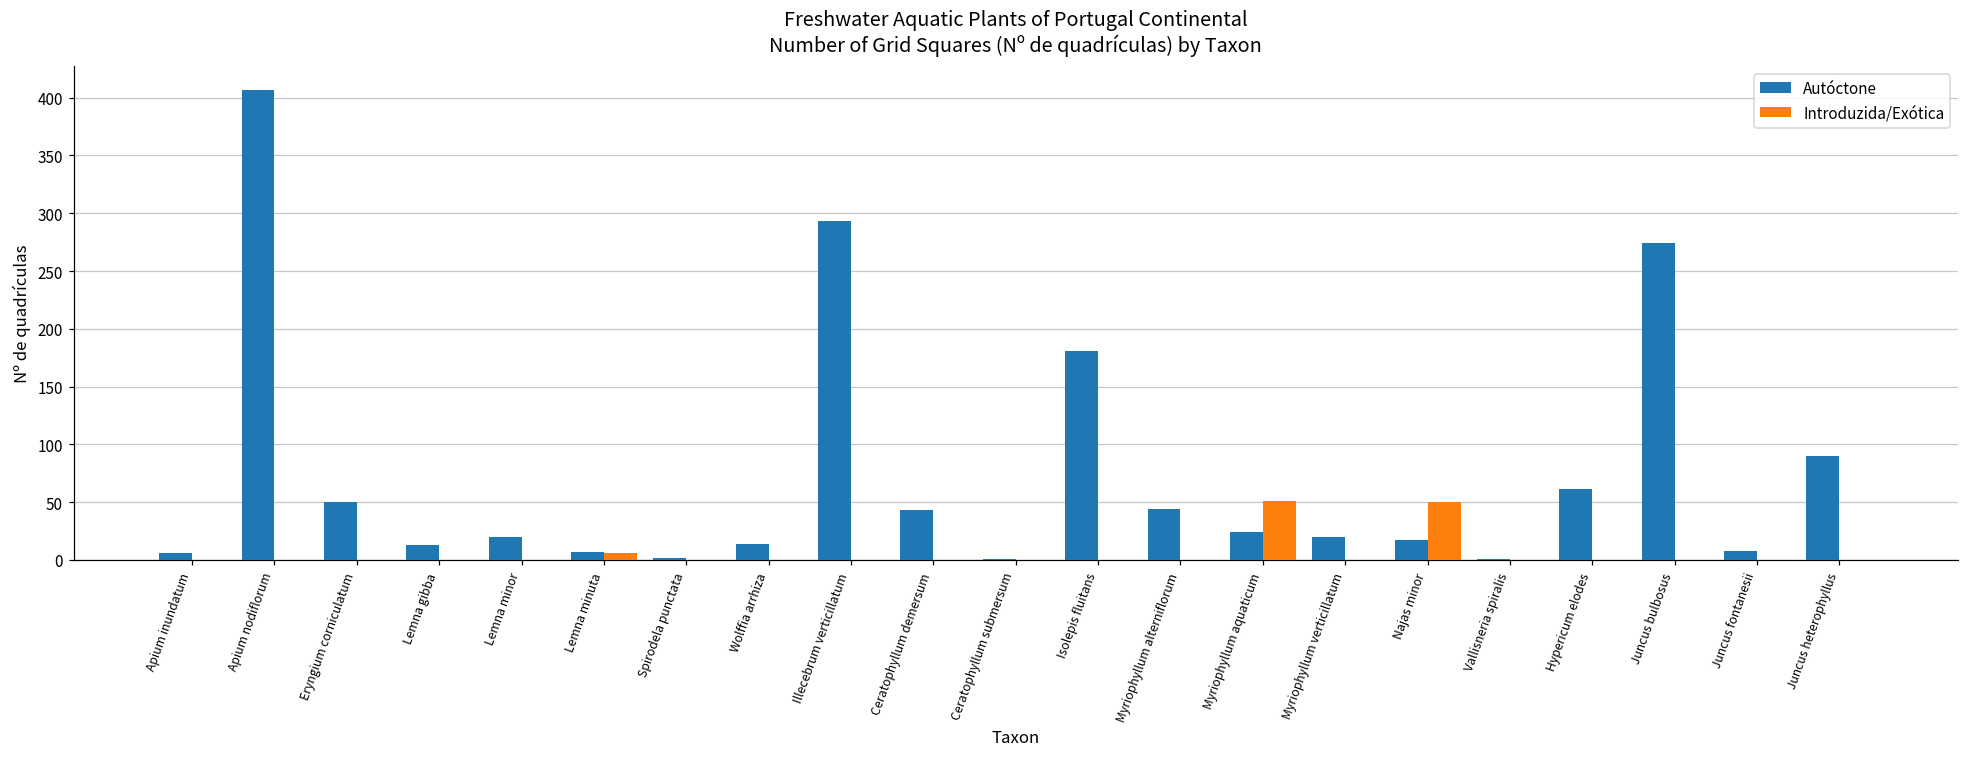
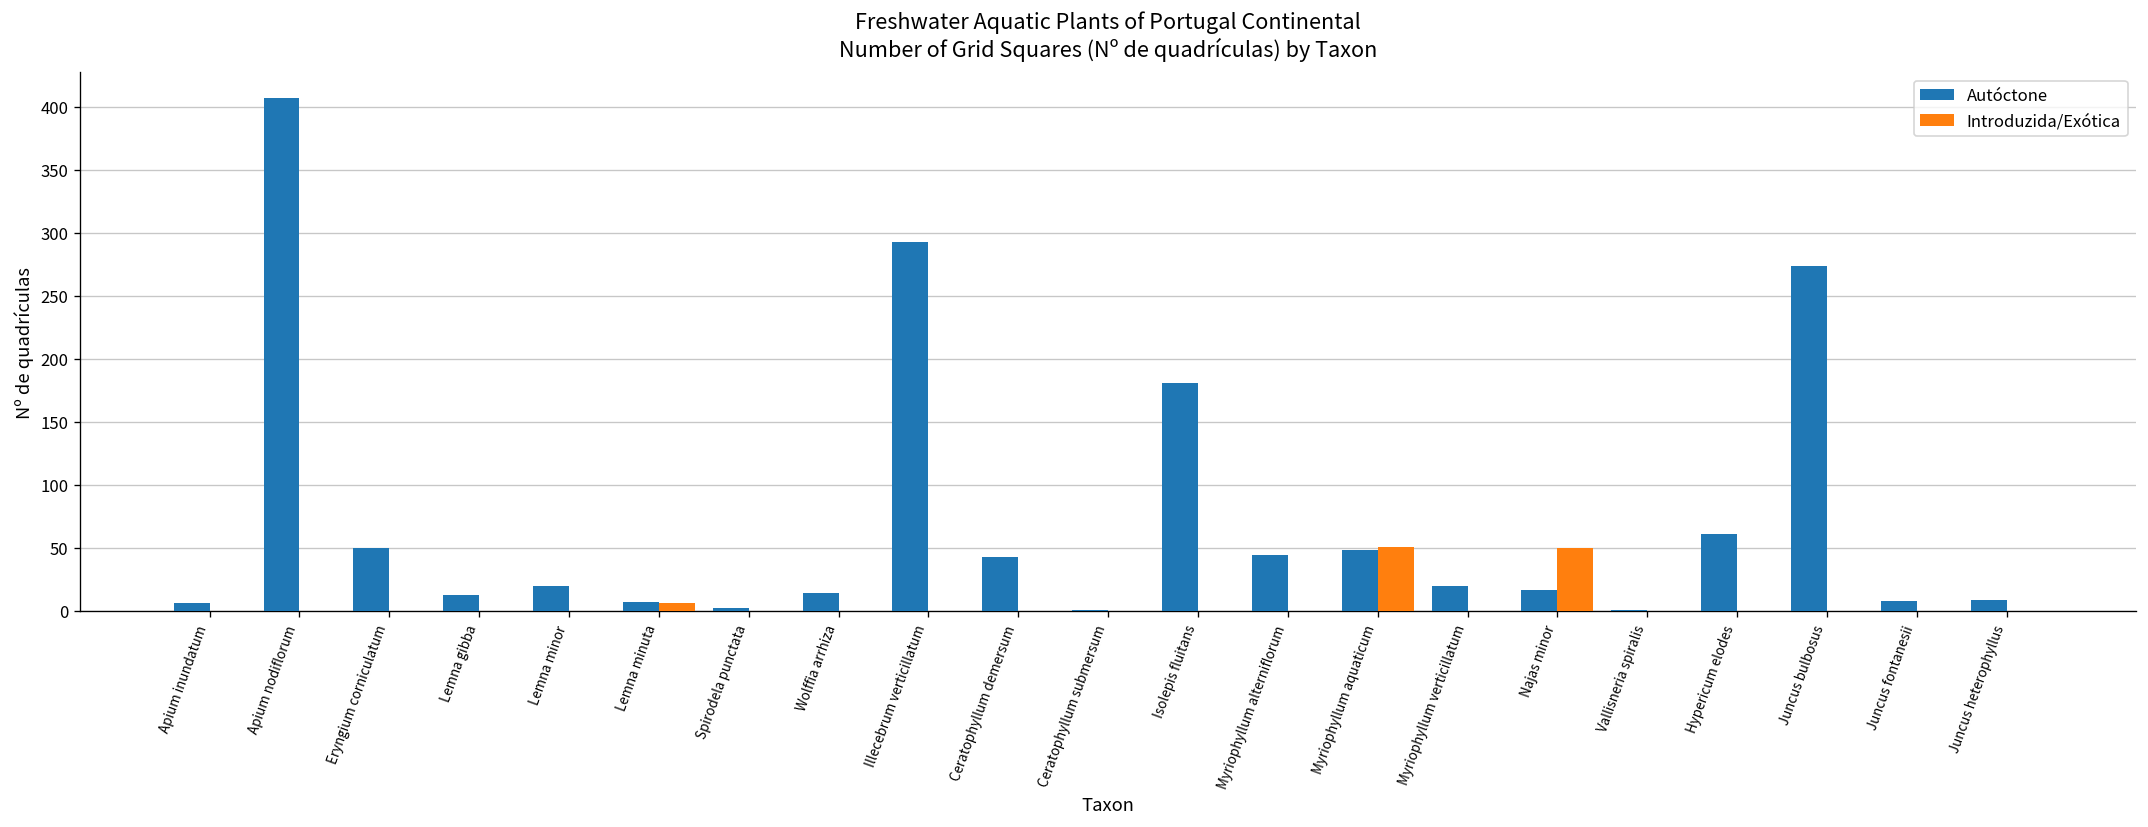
  {
    "Autóctone": {
      "Apium inundatum": 6,
      "Apium nodiflorum": 407,
      "Eryngium corniculatum": 50,
      "Lemna gibba": 13,
      "Lemna minor": 20,
      "Lemna minuta": 7,
      "Wolffia arrhiza": 14,
      "Illecebrum verticillatum": 293,
      "Ceratophyllum demersum": 43,
      "Isolepis fluitans": 181,
      "Myriophyllum alterniflorum": 44,
-     "Myriophyllum aquaticum": 24,
+     "Myriophyllum aquaticum": 48,
      "Myriophyllum verticillatum": 20,
      "Najas minor": 17,
      "Hypericum elodes": 61,
      "Juncus bulbosus": 274,
      "Juncus fontanesii": 8,
-     "Juncus heterophyllus": 90
+     "Juncus heterophyllus": 9
    },
    "Introduzida/Exótica": {
      "Apium inundatum": 0,
      "Apium nodiflorum": 0,
      "Eryngium corniculatum": 0,
      "Lemna gibba": 0,
      "Lemna minor": 0,
      "Lemna minuta": 6,
      "Spirodela punctata": 0,
      "Wolffia arrhiza": 0,
      "Illecebrum verticillatum": 0,
      "Ceratophyllum demersum": 0,
      "Ceratophyllum submersum": 0,
      "Isolepis fluitans": 0,
      "Myriophyllum alterniflorum": 0,
      "Myriophyllum aquaticum": 51,
      "Myriophyllum verticillatum": 0,
      "Najas minor": 50,
      "Vallisneria spiralis": 0,
      "Hypericum elodes": 0,
      "Juncus bulbosus": 0,
      "Juncus fontanesii": 0,
      "Juncus heterophyllus": 0
    }
  }
